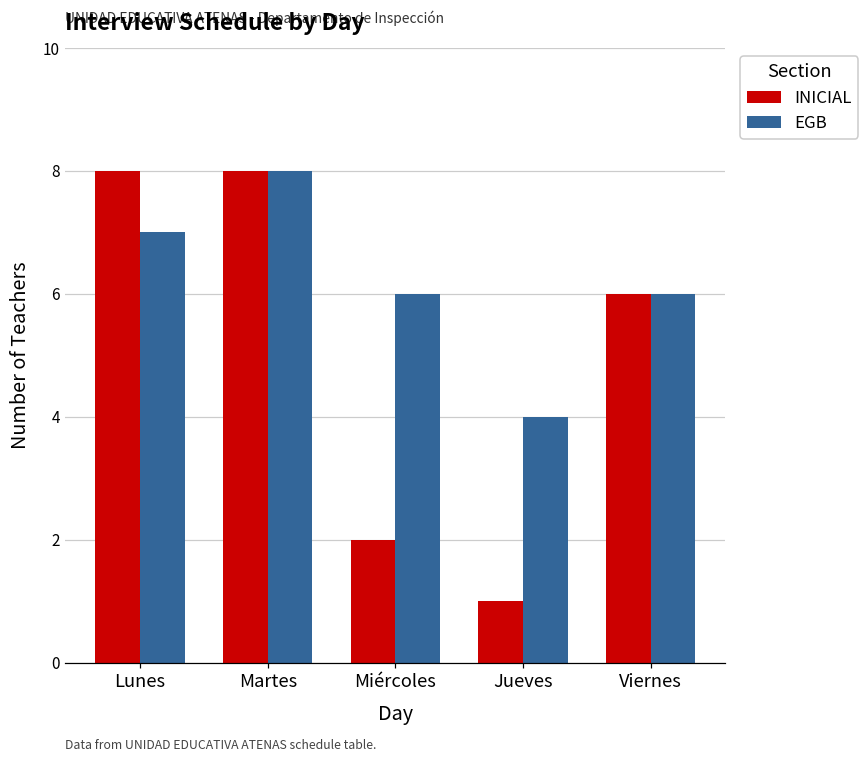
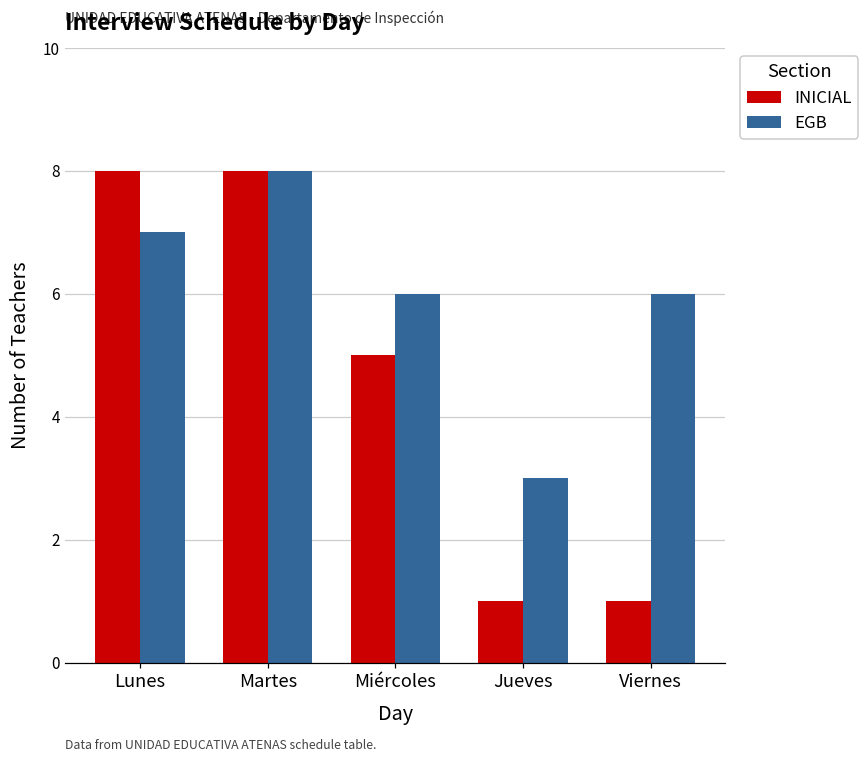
  {
    "INICIAL": {
      "Lunes": 8,
      "Martes": 8,
-     "Miércoles": 2,
+     "Miércoles": 5,
      "Jueves": 1,
-     "Viernes": 6
+     "Viernes": 1
    },
    "EGB": {
      "Lunes": 7,
      "Martes": 8,
      "Miércoles": 6,
-     "Jueves": 4,
+     "Jueves": 3,
      "Viernes": 6
    }
  }
